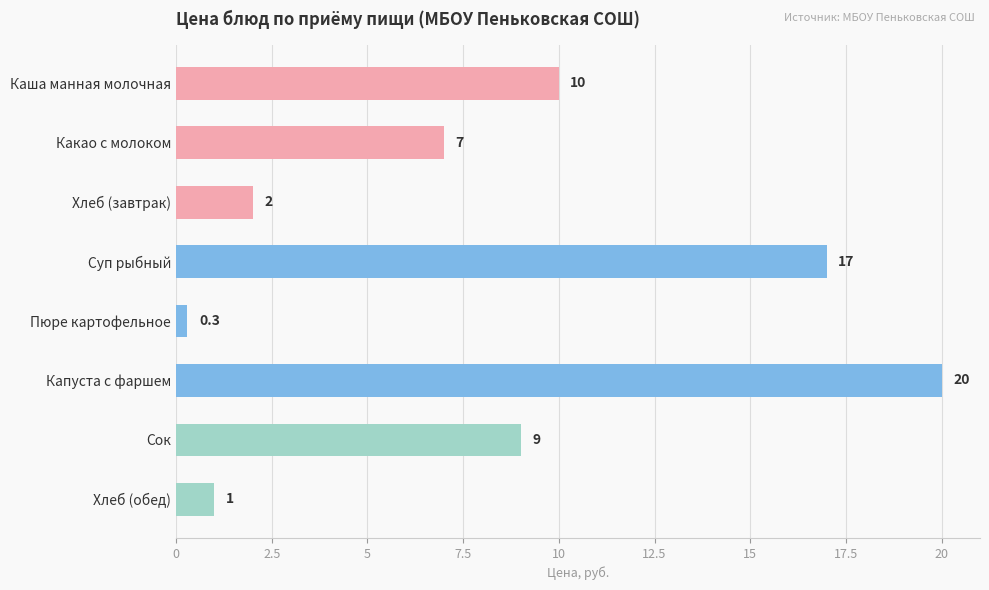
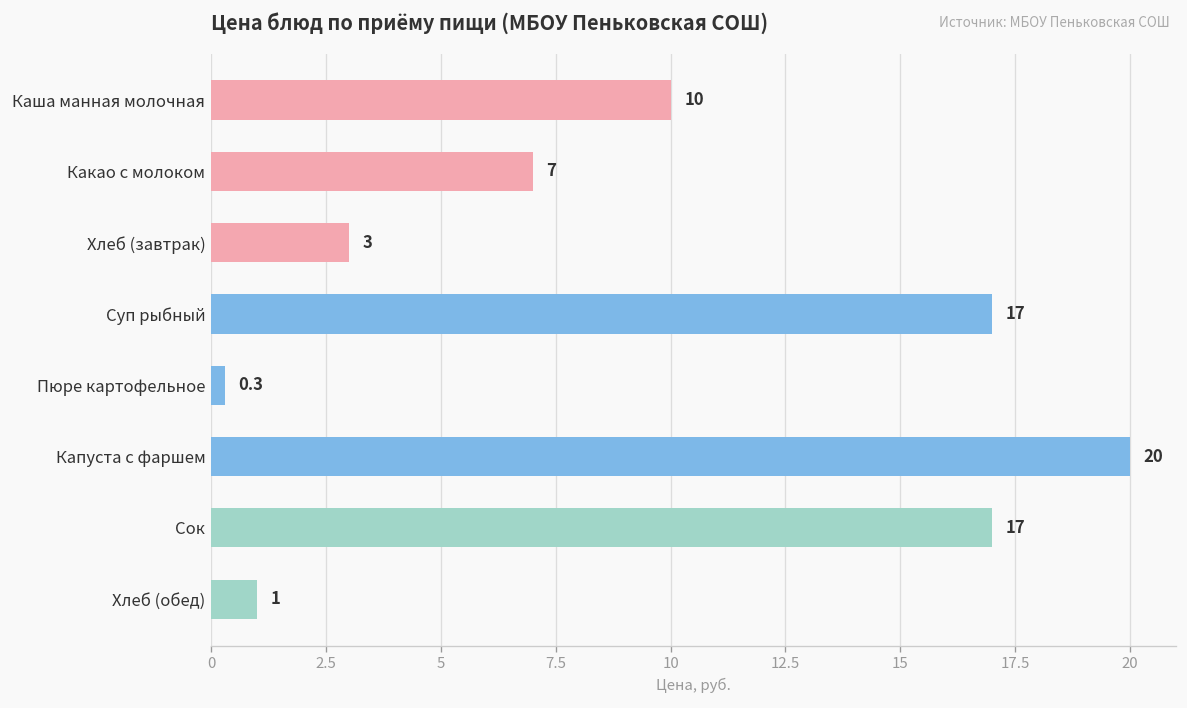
  {
    "Каша манная молочная": 10,
    "Какао с молоком": 7,
-   "Хлеб (завтрак)": 2,
+   "Хлеб (завтрак)": 3,
    "Суп рыбный": 17,
    "Пюре картофельное": 0.3,
    "Капуста с фаршем": 20,
-   "Сок": 9,
+   "Сок": 17,
    "Хлеб (обед)": 1
  }
